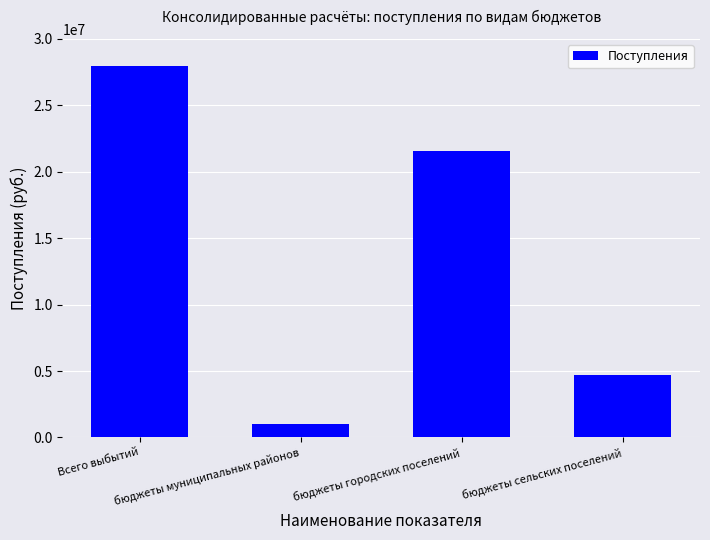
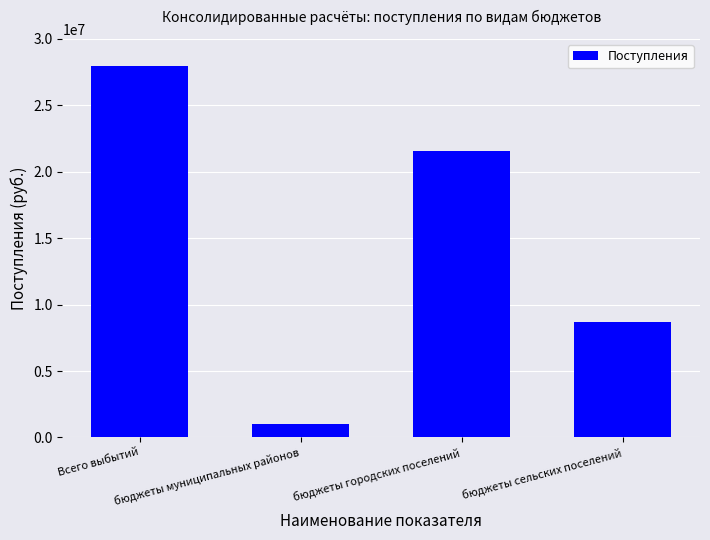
  {
    "Всего выбытий": 27900000,
    "бюджеты муниципальных районов": 1000000,
    "бюджеты городских поселений": 21600000,
-   "бюджеты сельских поселений": 4700000
+   "бюджеты сельских поселений": 8700000
  }
